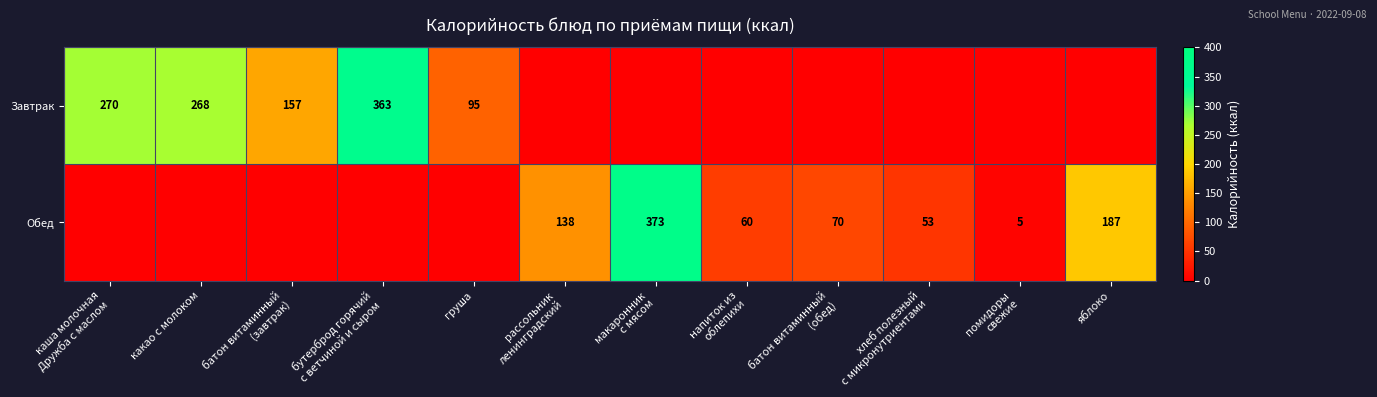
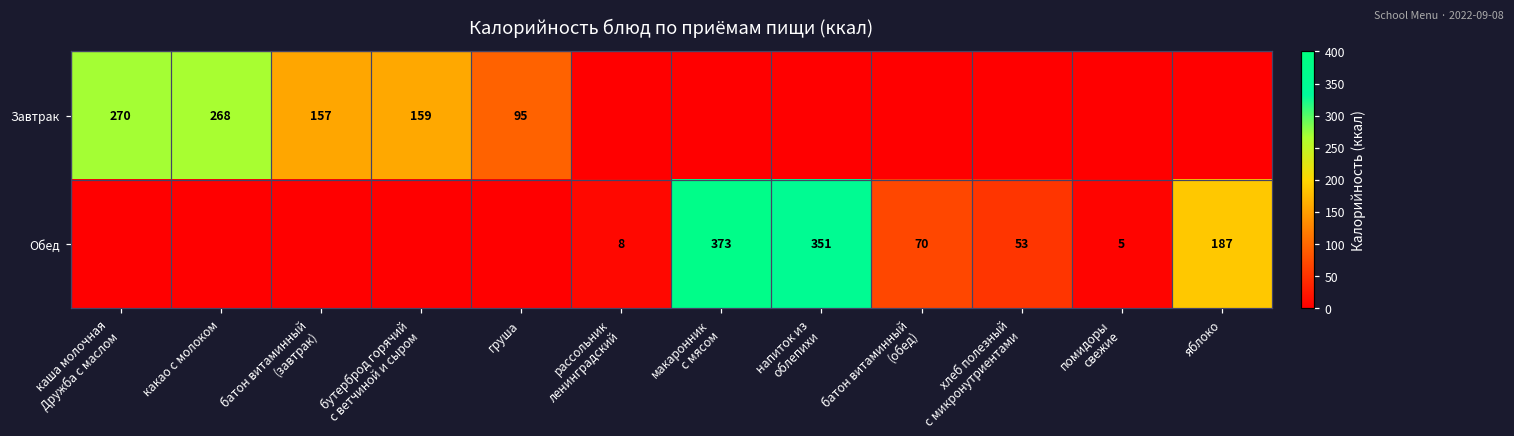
  {
    "Завтрак": {
      "каша молочная Дружба с маслом": 270,
      "какао с молоком": 268,
      "батон витаминный (завтрак)": 157,
-     "бутерброд горячий с ветчиной и сыром": 363,
+     "бутерброд горячий с ветчиной и сыром": 159,
      "груша": 95
    },
    "Обед": {
-     "рассольник ленинградский": 138,
+     "рассольник ленинградский": 8,
      "макаронник с мясом": 373,
-     "напиток из облепихи": 60,
+     "напиток из облепихи": 351,
      "батон витаминный (обед)": 70,
      "хлеб полезный с микронутриентами": 53,
      "помидоры свежие": 5,
      "яблоко": 187
    }
  }
